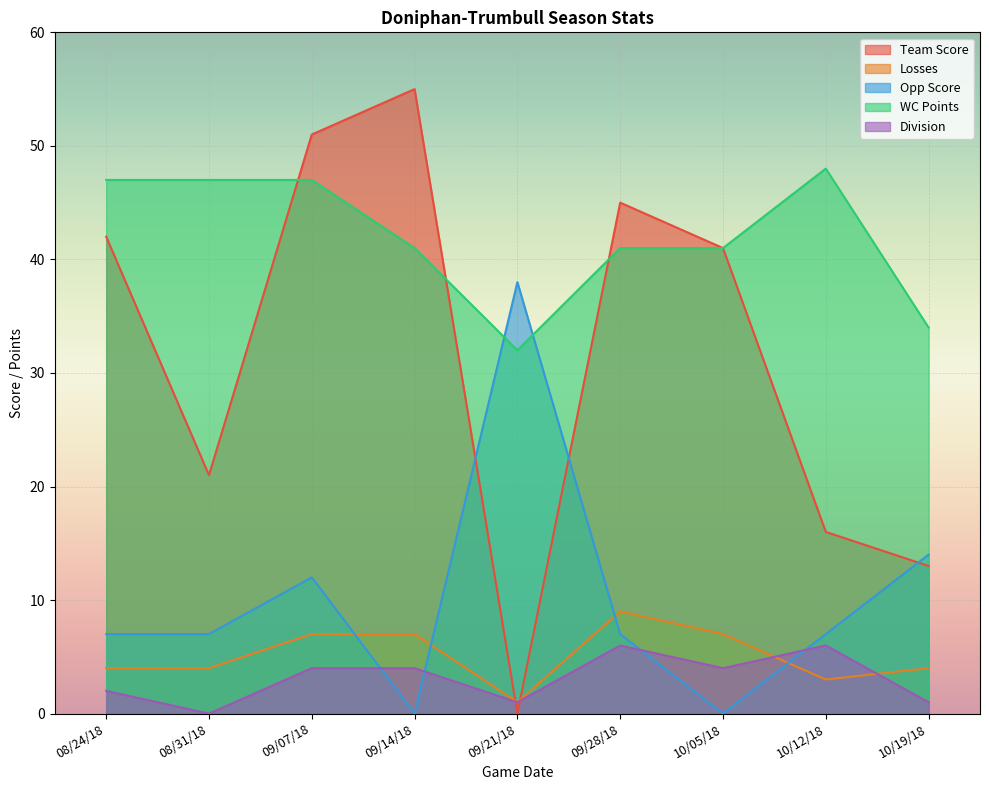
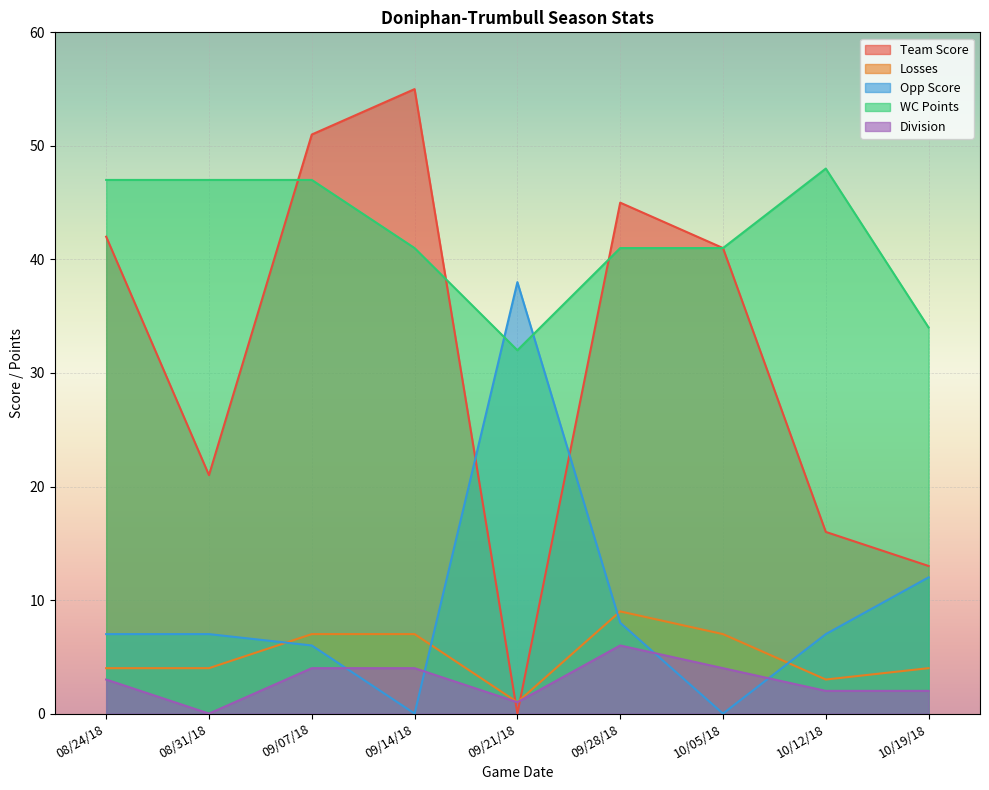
  {
    "Opp Score": {
      "08/24/18": 7,
      "08/31/18": 7,
-     "09/07/18": 12,
+     "09/07/18": 6,
      "09/14/18": 0,
      "09/21/18": 38,
-     "09/28/18": 7,
+     "09/28/18": 8,
      "10/05/18": 0,
      "10/12/18": 7,
-     "10/19/18": 14
+     "10/19/18": 12
    },
    "WC Points": {
      "08/24/18": 47,
      "08/31/18": 47,
      "09/07/18": 47,
      "09/14/18": 41,
      "09/21/18": 32,
      "09/28/18": 41,
      "10/12/18": 48,
      "10/19/18": 34
    },
    "Division": {
-     "08/24/18": 2,
+     "08/24/18": 3,
      "08/31/18": 0,
      "09/07/18": 4,
      "09/14/18": 4,
      "09/28/18": 6,
      "10/05/18": 4,
-     "10/12/18": 6,
-     "10/19/18": 1
+     "10/12/18": 2,
+     "10/19/18": 2
    }
  }
